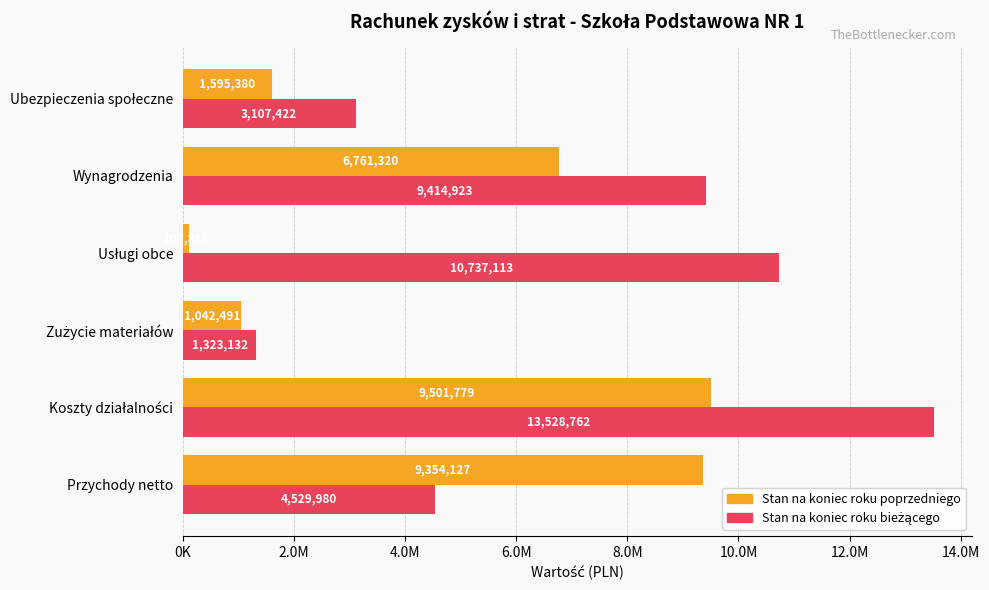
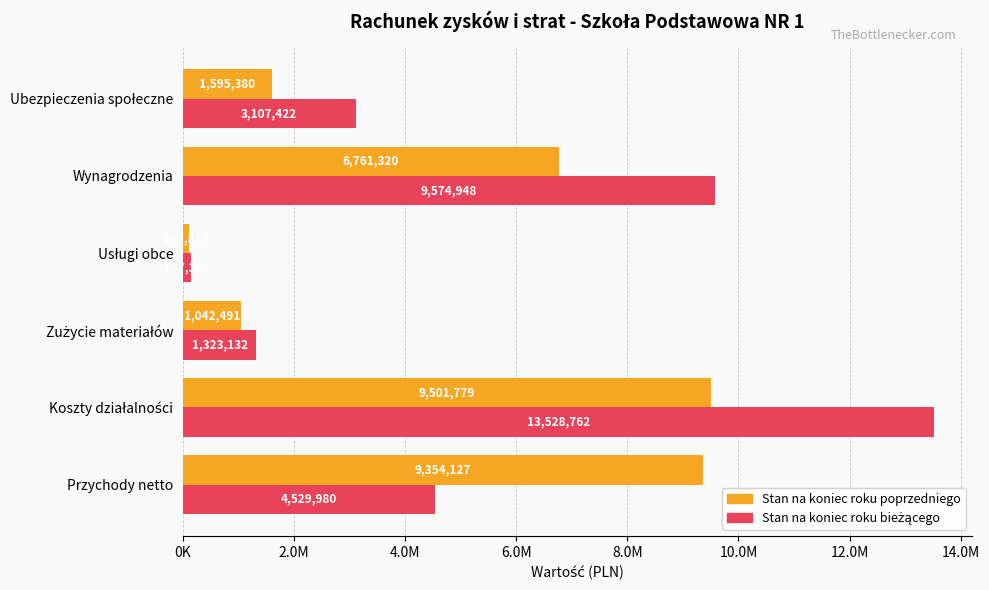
  {
    "Stan na koniec roku poprzedniego": {
      "Ubezpieczenia społeczne": "1,595,380",
      "Wynagrodzenia": "6,761,320",
      "Zużycie materiałów": "1,042,491",
      "Koszty działalności": "9,501,779",
      "Przychody netto": "9,354,127"
    },
    "Stan na koniec roku bieżącego": {
      "Ubezpieczenia społeczne": "3,107,422",
-     "Wynagrodzenia": "9,414,923",
-     "Usługi obce": "10700000",
+     "Wynagrodzenia": "9,574,948",
+     "Usługi obce": "100000",
      "Zużycie materiałów": "1,323,132",
      "Koszty działalności": "13,528,762",
      "Przychody netto": "4,529,980"
    }
  }
